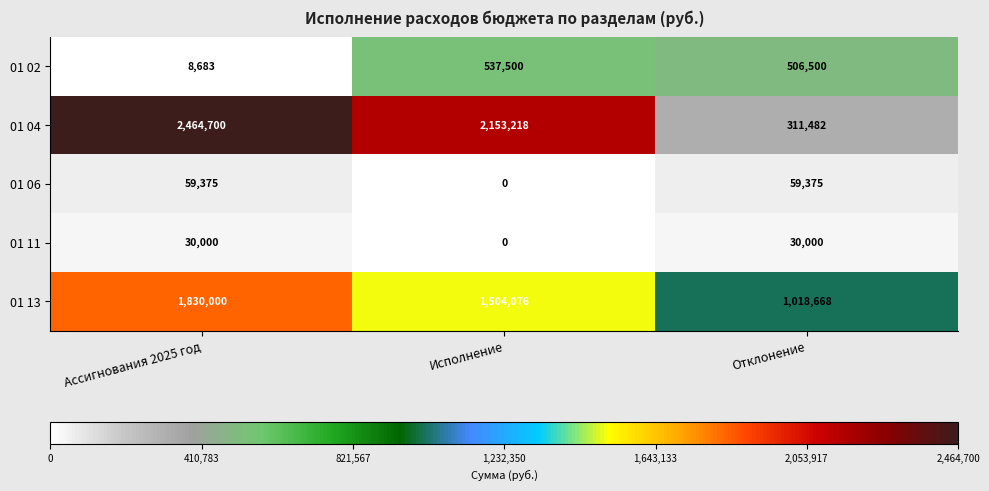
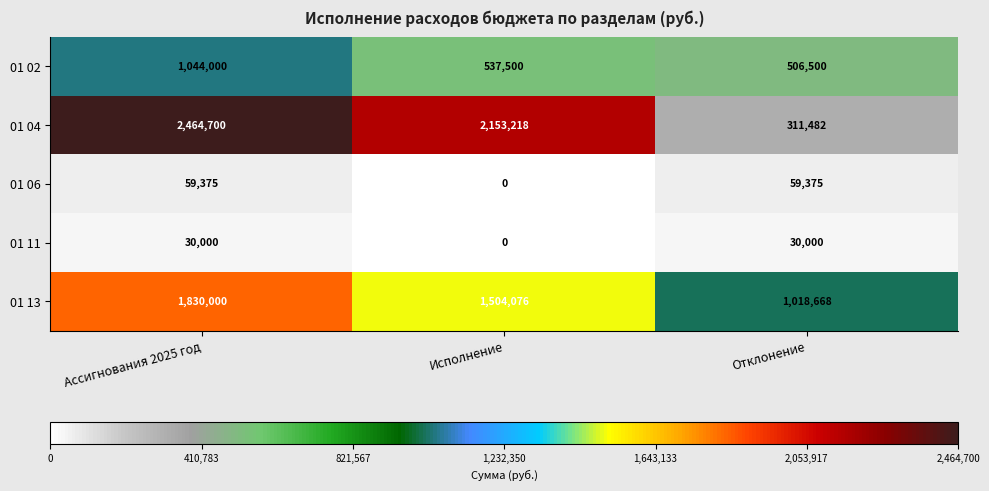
  {
    "01 02": {
-     "Ассигнования 2025 год": "8,683",
+     "Ассигнования 2025 год": "1,044,000",
      "Исполнение": "537,500",
      "Отклонение": "506,500"
    },
    "01 04": {
      "Ассигнования 2025 год": "2,464,700",
      "Исполнение": "2,153,218",
      "Отклонение": "311,482"
    },
    "01 06": {
      "Ассигнования 2025 год": "59,375",
      "Исполнение": "0",
      "Отклонение": "59,375"
    },
    "01 11": {
      "Ассигнования 2025 год": "30,000",
      "Исполнение": "0",
      "Отклонение": "30,000"
    },
    "01 13": {
      "Ассигнования 2025 год": "1,830,000",
      "Исполнение": "1,504,076",
      "Отклонение": "1,018,668"
    }
  }
